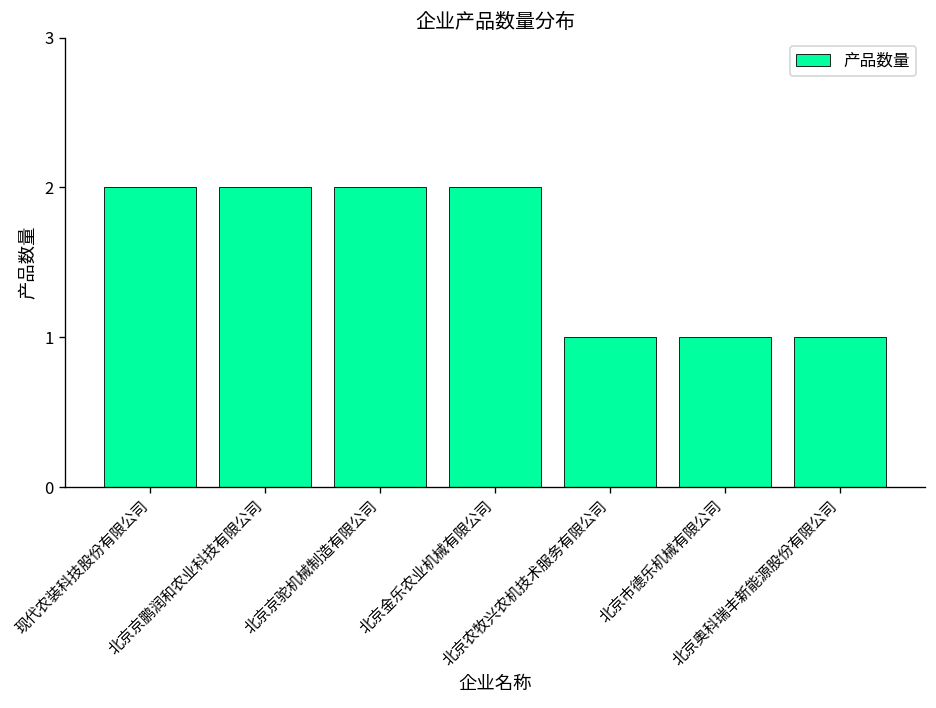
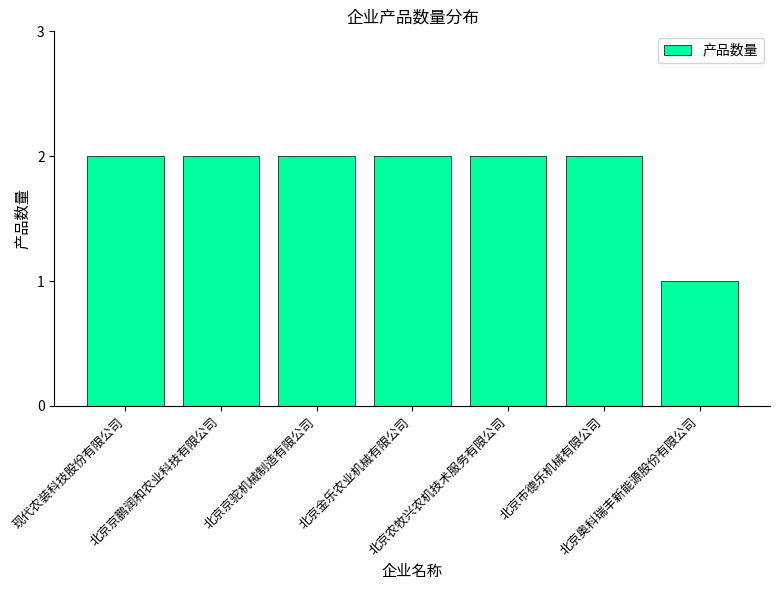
  {
    "现代农装科技股份有限公司": 2,
    "北京京鹏润和农业科技有限公司": 2,
    "北京京驼机械制造有限公司": 2,
    "北京金乐农业机械有限公司": 2,
-   "北京农牧兴农机技术服务有限公司": 1,
-   "北京市德乐机械有限公司": 1,
+   "北京农牧兴农机技术服务有限公司": 2,
+   "北京市德乐机械有限公司": 2,
    "北京奥科瑞丰新能源股份有限公司": 1
  }
